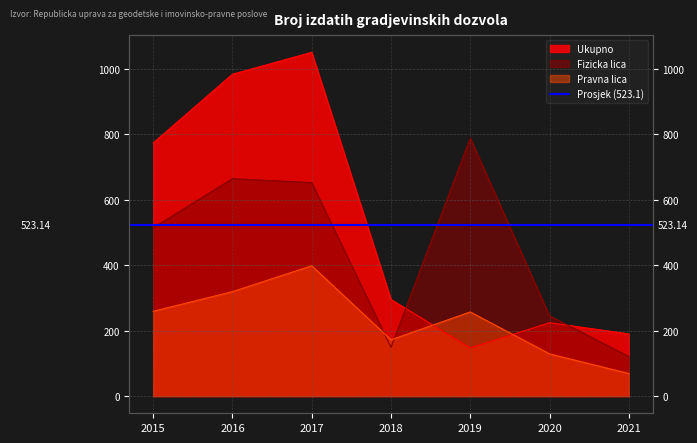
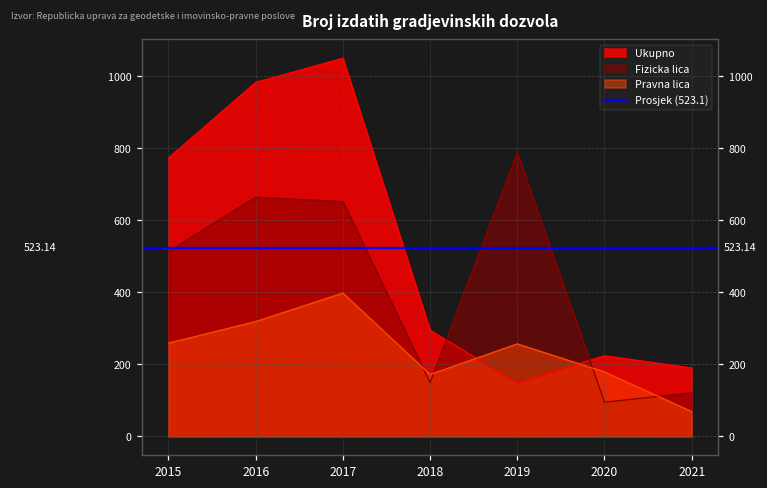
  {
    "Ukupno": {
      "2015": 770,
      "2016": 980,
      "2017": 1050,
      "2018": 300,
      "2019": 150,
      "2020": 220,
      "2021": 190
    },
    "Fizicka lica": {
      "2015": 510,
      "2016": 660,
      "2017": 650,
      "2018": 150,
      "2019": 790,
-     "2020": 250,
+     "2020": 100,
      "2021": 120
    },
    "Pravna lica": {
      "2015": 260,
      "2016": 320,
      "2017": 400,
      "2018": 170,
      "2019": 260,
-     "2020": 130,
+     "2020": 180,
      "2021": 70
    }
  }
